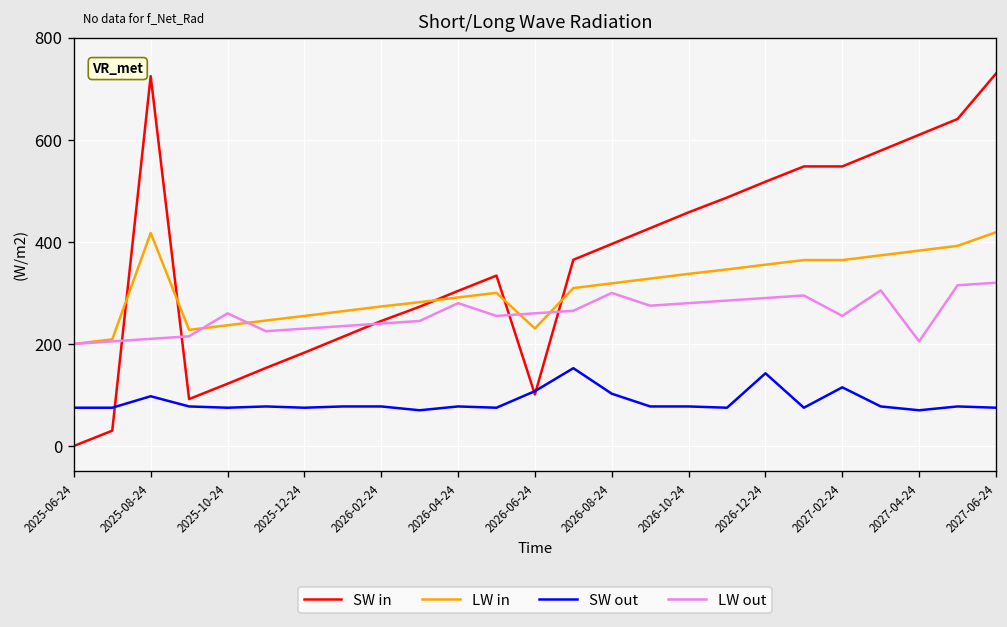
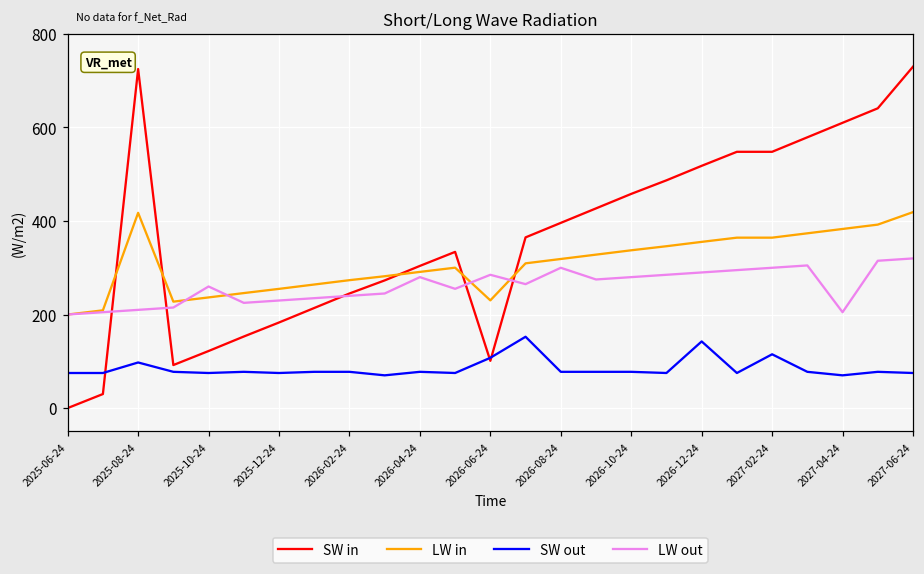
  {
    "SW in": {
      "2025-06-24": 0,
      "2025-08-24": 730,
      "2025-10-24": 120,
      "2025-12-24": 180,
      "2026-04-24": 300,
      "2026-06-24": 100,
      "2026-08-24": 400,
      "2026-10-24": 460,
      "2026-12-24": 520,
      "2027-02-24": 550,
      "2027-04-24": 610,
      "2027-06-24": 730
    },
    "LW in": {
      "2025-08-24": 420,
      "2025-10-24": 240,
      "2025-12-24": 250,
      "2026-02-24": 270,
      "2026-04-24": 290,
      "2026-06-24": 230,
      "2026-08-24": 320,
      "2026-10-24": 340,
      "2026-12-24": 360,
      "2027-02-24": 360,
      "2027-04-24": 380,
      "2027-06-24": 420
    },
    "SW out": {
      "2025-06-24": 80,
      "2025-08-24": 100,
      "2025-10-24": 80,
      "2025-12-24": 80,
      "2026-02-24": 80,
      "2026-04-24": 80,
      "2026-06-24": 110,
-     "2026-08-24": 100,
+     "2026-08-24": 80,
      "2026-10-24": 80,
      "2026-12-24": 140,
      "2027-02-24": 120,
      "2027-04-24": 70,
      "2027-06-24": 80
    },
    "LW out": {
      "2025-08-24": 210,
      "2025-10-24": 260,
      "2025-12-24": 230,
      "2026-04-24": 280,
-     "2026-06-24": 260,
+     "2026-06-24": 290,
      "2026-08-24": 300,
      "2026-10-24": 280,
      "2026-12-24": 290,
-     "2027-02-24": 260,
+     "2027-02-24": 300,
      "2027-04-24": 210,
      "2027-06-24": 320
    }
  }
